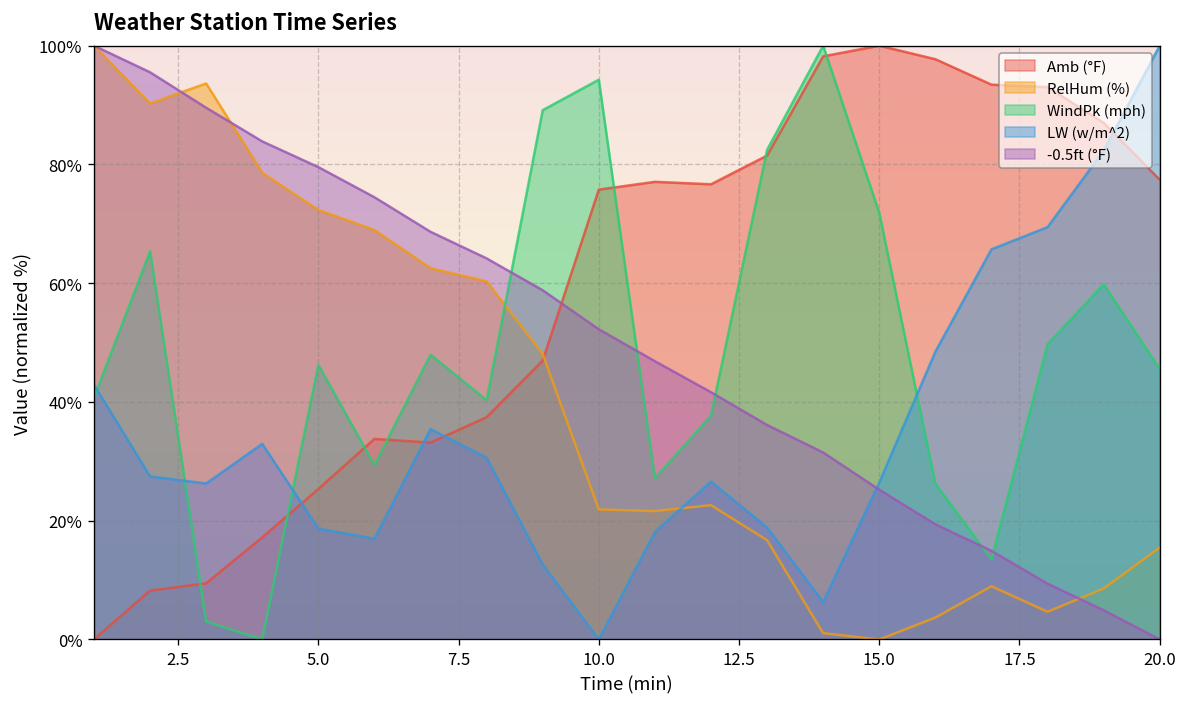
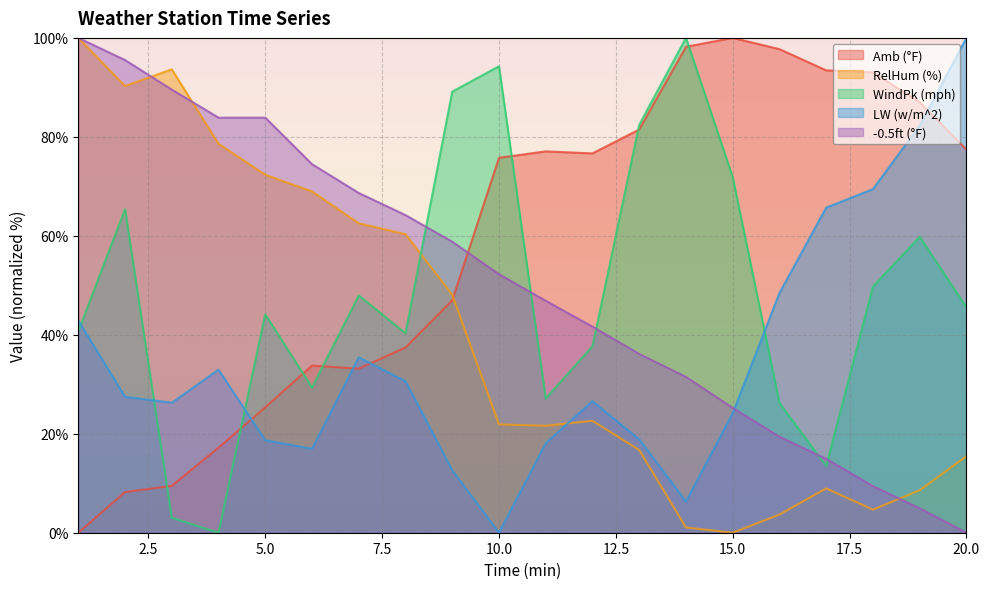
  {
    "Amb (°F)": {
      "5.0": "25%",
      "10.0": "76%",
      "15.0": "100%",
      "20.0": "77%"
    },
    "RelHum (%)": {
      "5.0": "72%",
      "10.0": "22%",
      "15.0": "0%",
      "20.0": "15%"
    },
    "WindPk (mph)": {
-     "5.0": "46%",
+     "5.0": "44%",
      "10.0": "94%",
      "15.0": "72%",
      "20.0": "46%"
    },
    "LW (w/m^2)": {
      "5.0": "19%",
      "10.0": "0%",
-     "15.0": "26%",
+     "15.0": "24%",
      "20.0": "100%"
    },
    "-0.5ft (°F)": {
-     "5.0": "80%",
+     "5.0": "84%",
      "10.0": "52%",
      "15.0": "25%",
      "20.0": "0%"
    }
  }
